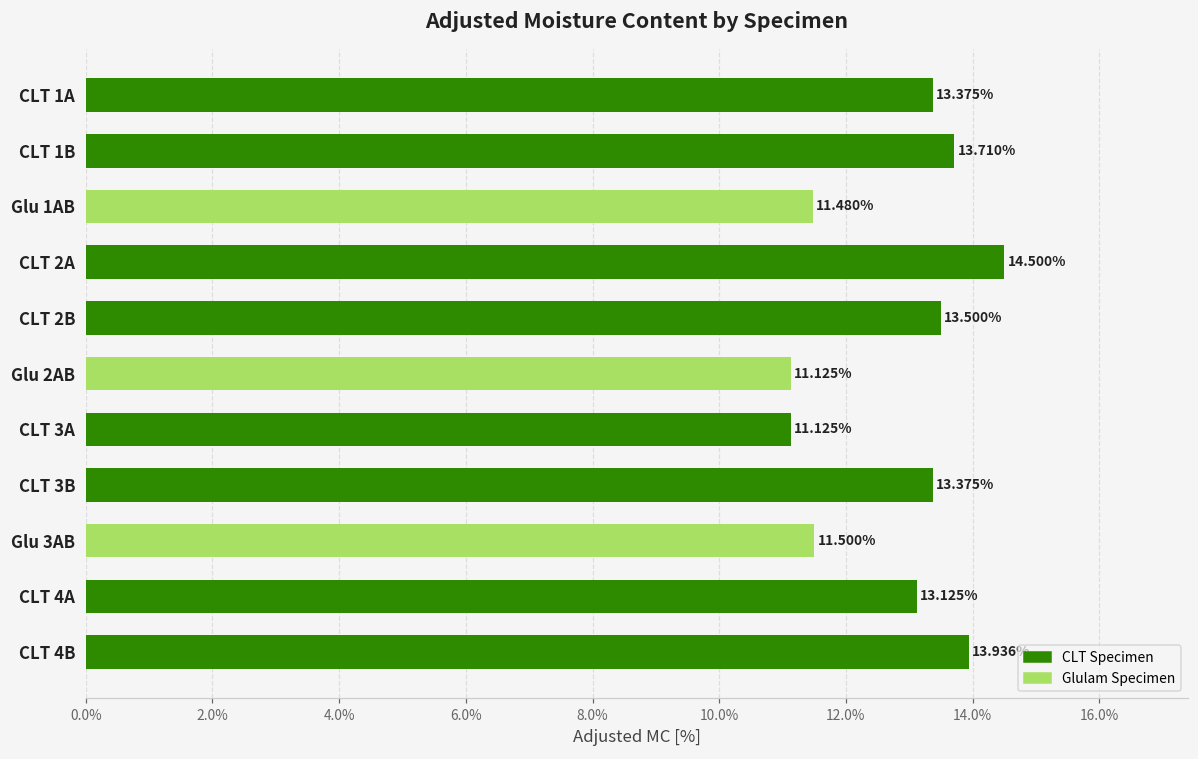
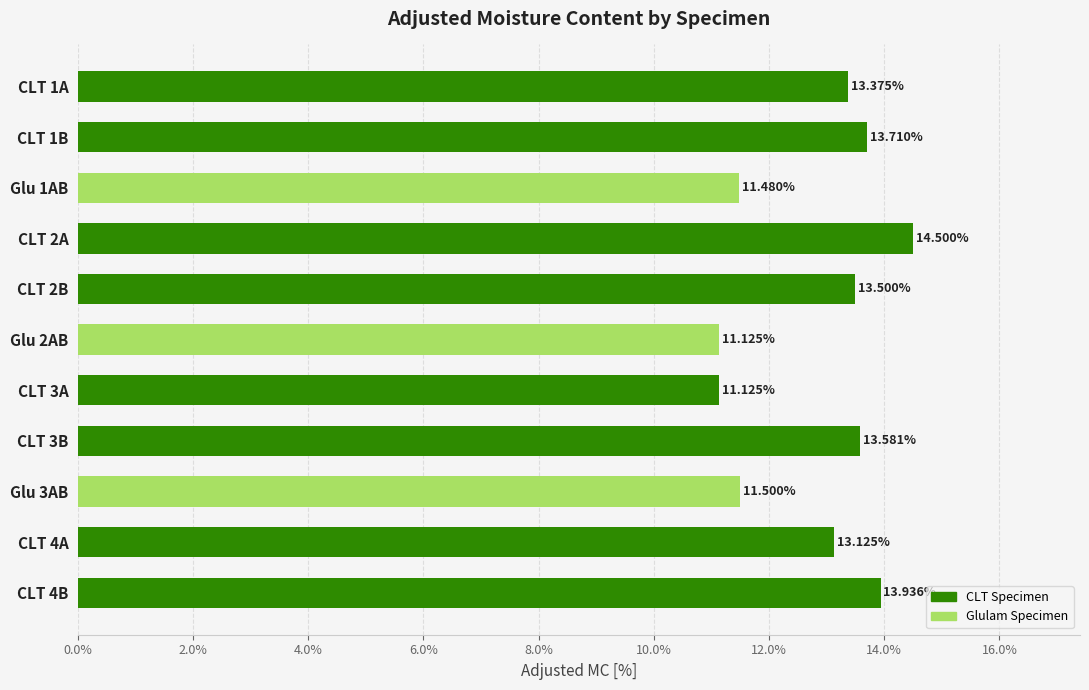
  {
    "CLT 1A": "13.375%",
    "CLT 1B": "13.710%",
    "Glu 1AB": "11.480%",
    "CLT 2A": "14.500%",
    "CLT 2B": "13.500%",
    "Glu 2AB": "11.125%",
    "CLT 3A": "11.125%",
-   "CLT 3B": "13.375%",
+   "CLT 3B": "13.581%",
    "Glu 3AB": "11.500%",
    "CLT 4A": "13.125%"
  }
